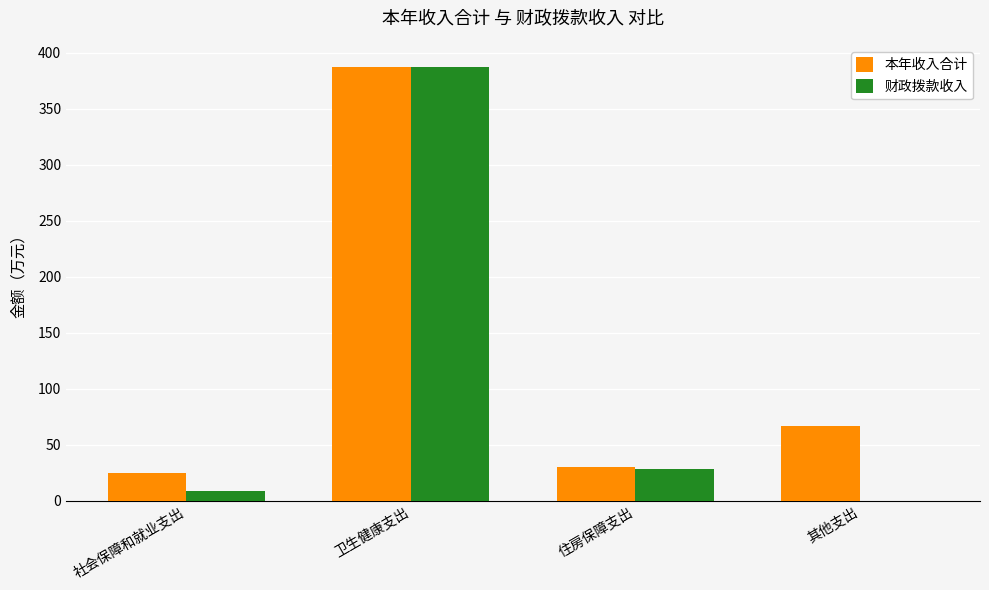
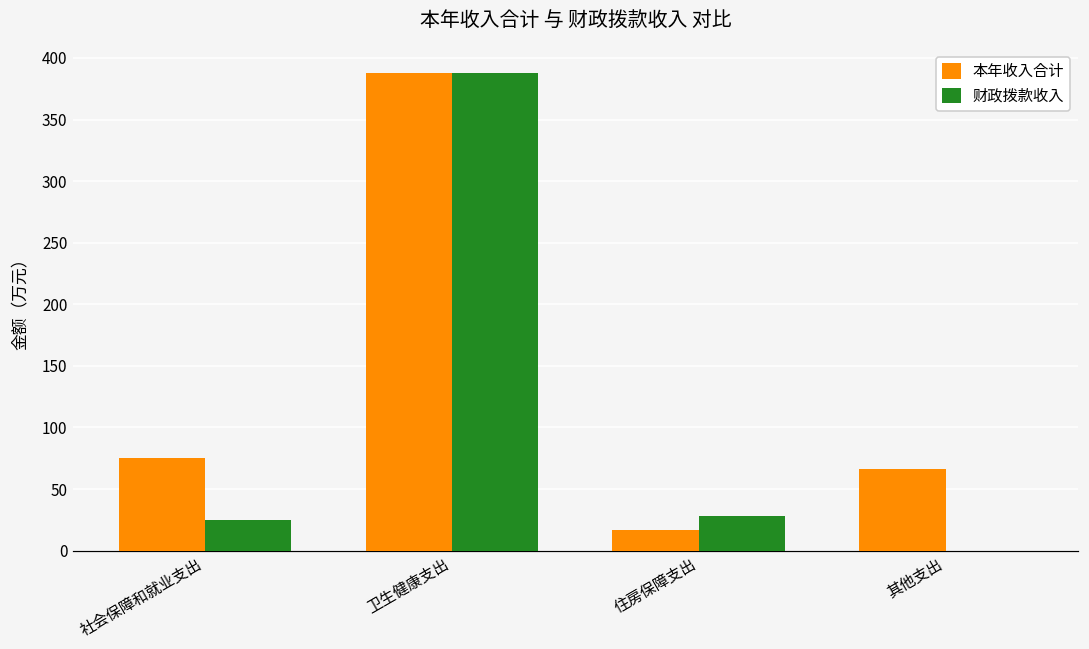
  {
    "本年收入合计": {
-     "社会保障和就业支出": 25,
+     "社会保障和就业支出": 76,
      "卫生健康支出": 388,
-     "住房保障支出": 30,
+     "住房保障支出": 17,
      "其他支出": 66
    },
    "财政拨款收入": {
-     "社会保障和就业支出": 9,
+     "社会保障和就业支出": 25,
      "卫生健康支出": 388,
      "住房保障支出": 28,
      "其他支出": 0
    }
  }
